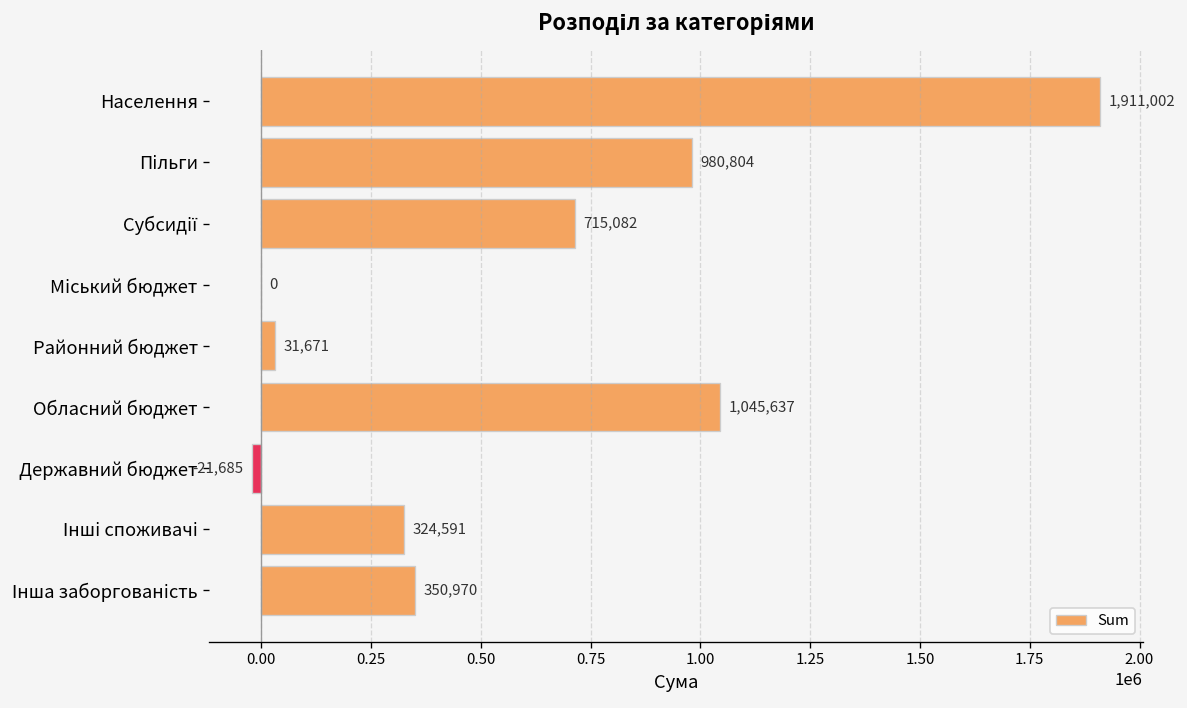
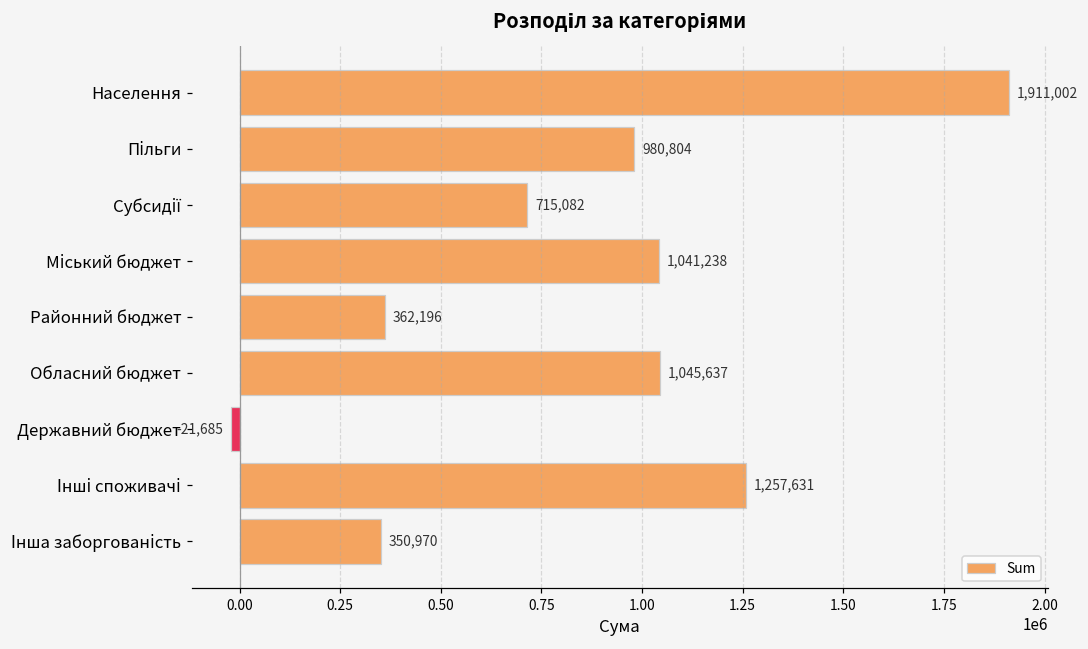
  {
    "Населення": "1,911,002",
    "Пільги": "980,804",
    "Субсидії": "715,082",
-   "Міський бюджет": "0",
-   "Районний бюджет": "31,671",
+   "Міський бюджет": "1,041,238",
+   "Районний бюджет": "362,196",
    "Обласний бюджет": "1,045,637",
    "Державний бюджет": "-21,685",
-   "Інші споживачі": "324,591",
+   "Інші споживачі": "1,257,631",
    "Інша заборгованість": "350,970"
  }
